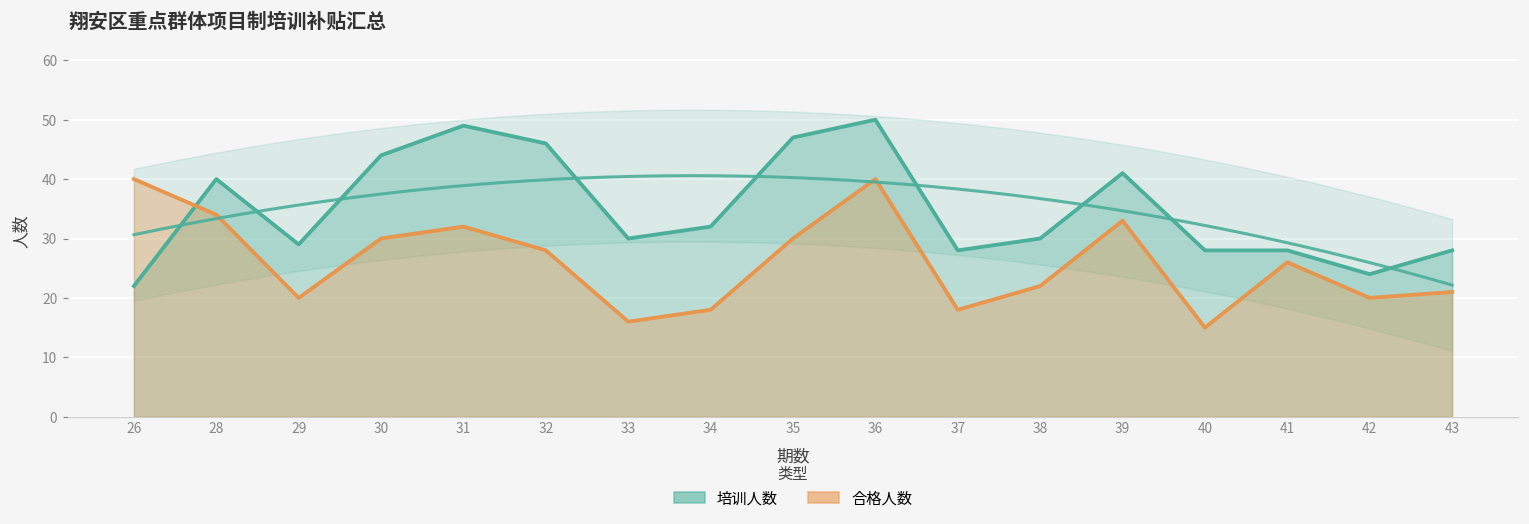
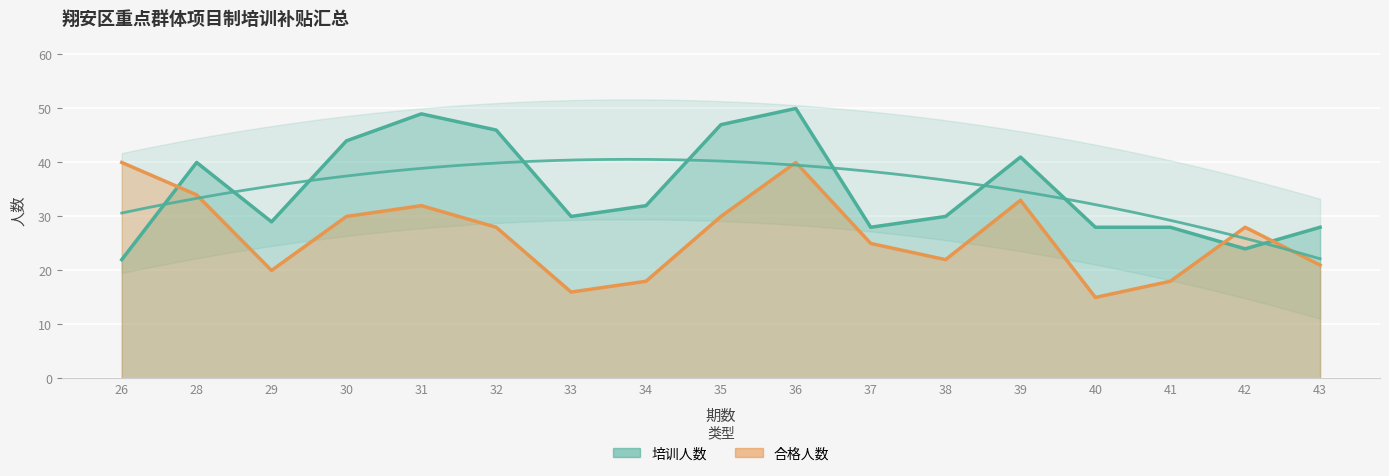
  {
    "合格人数": {
      "26": 40,
      "28": 34,
      "29": 20,
      "30": 30,
      "31": 32,
      "32": 28,
      "33": 16,
      "34": 18,
      "35": 30,
      "36": 40,
-     "37": 18,
+     "37": 25,
      "38": 22,
      "39": 33,
      "40": 15,
-     "41": 26,
-     "42": 20,
+     "41": 18,
+     "42": 28,
      "43": 21
    }
  }
